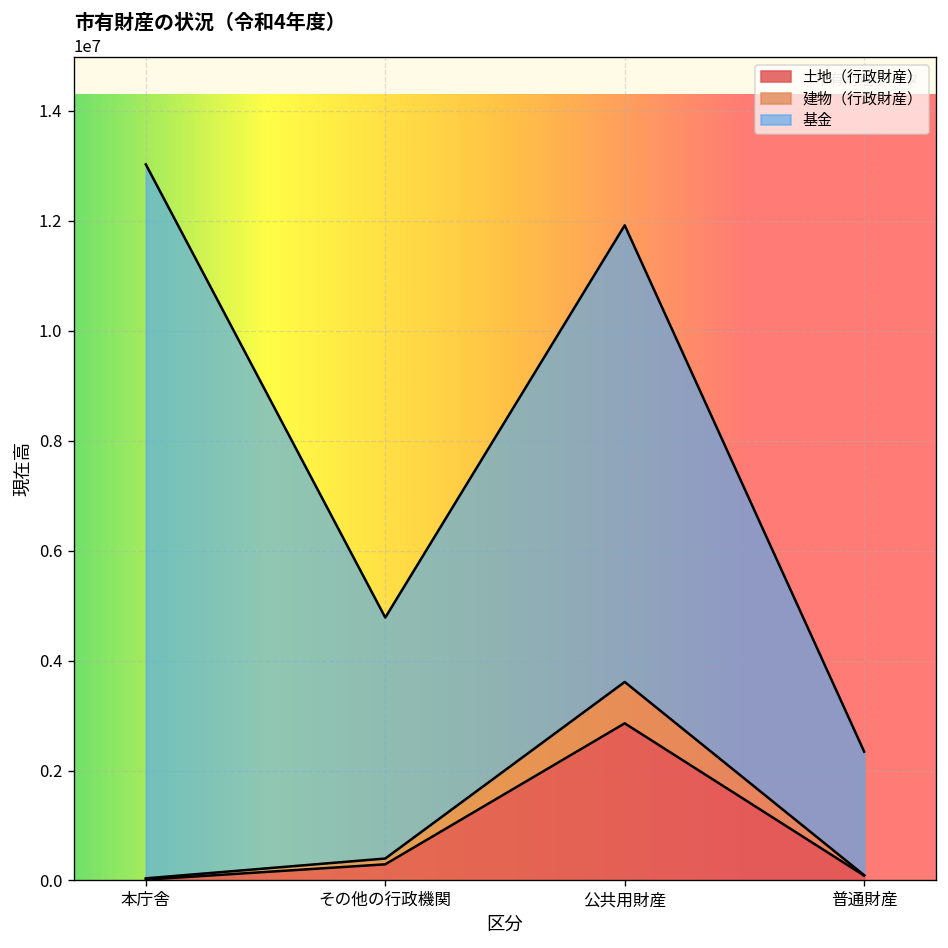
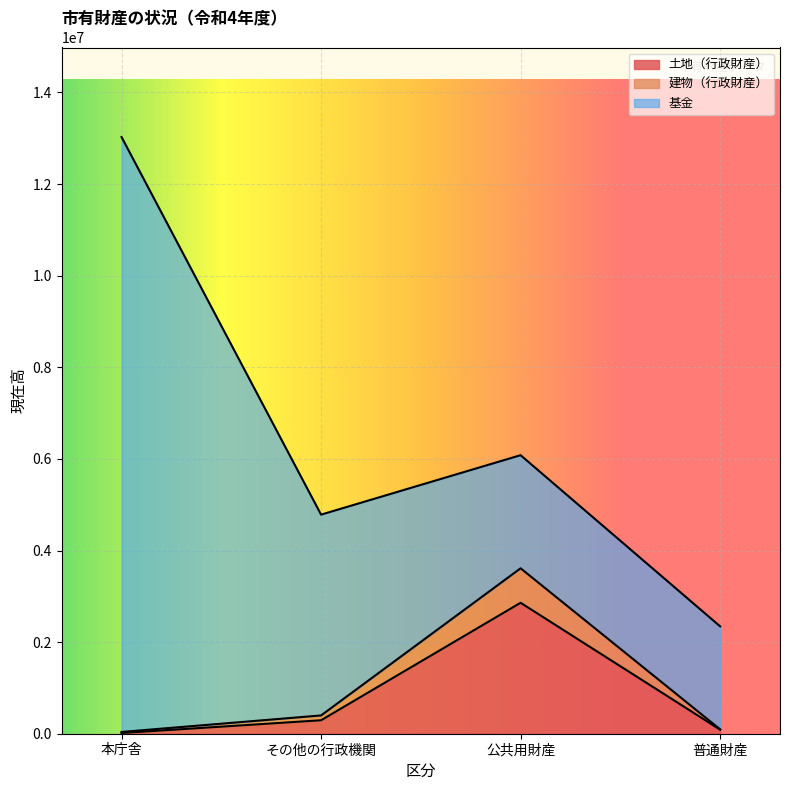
  {
    "基金": {
      "本庁舎": 13000000,
      "その他の行政機関": 4400000,
-     "公共用財産": 8300000,
+     "公共用財産": 2500000,
      "普通財産": 2200000
    }
  }
